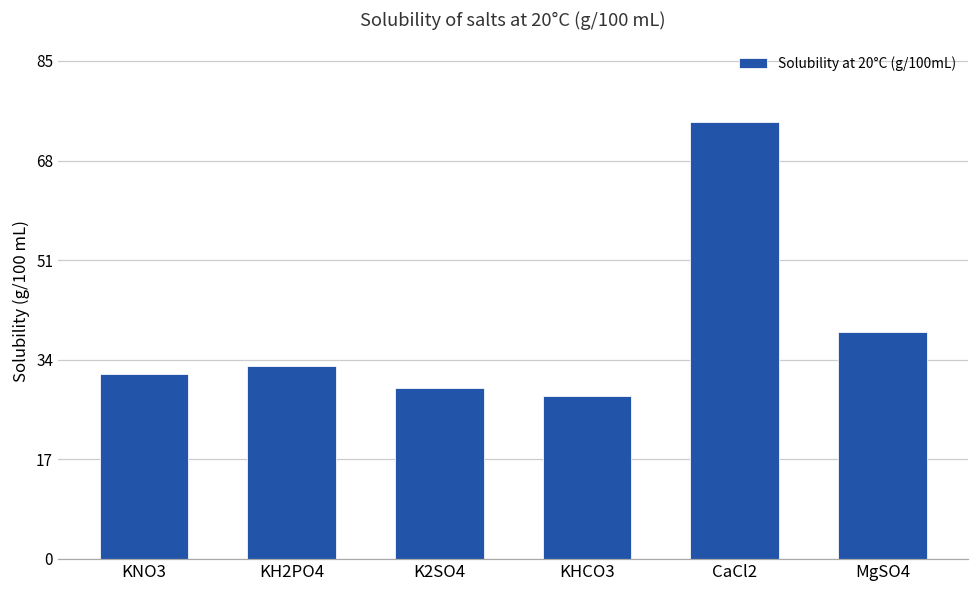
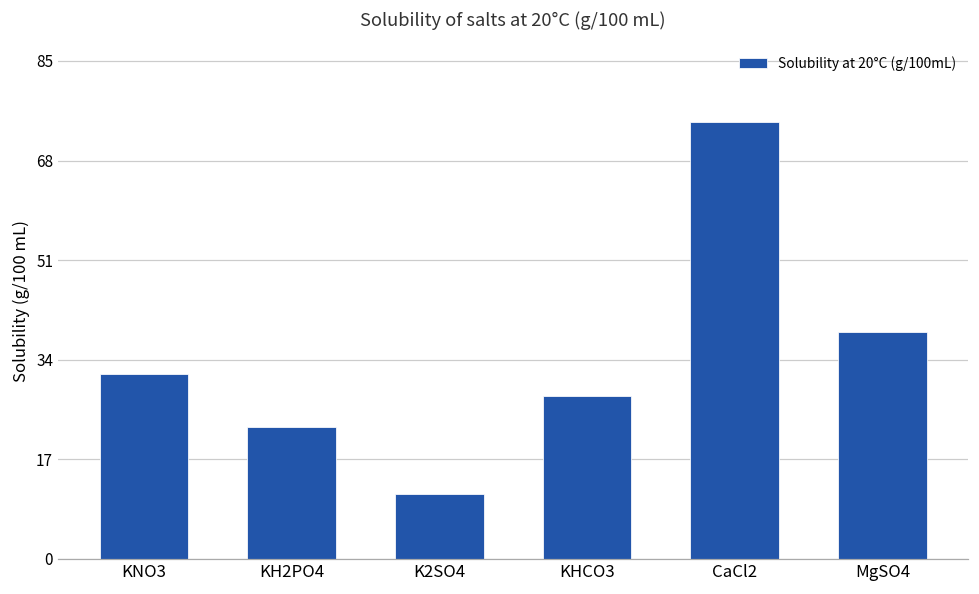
  {
    "KNO3": 32,
-   "KH2PO4": 33,
-   "K2SO4": 29,
+   "KH2PO4": 23,
+   "K2SO4": 11,
    "KHCO3": 28,
    "CaCl2": 75,
    "MgSO4": 39
  }
